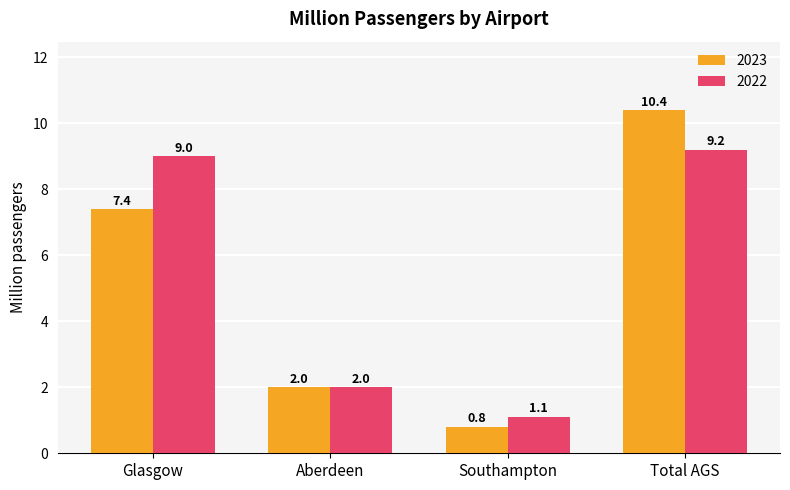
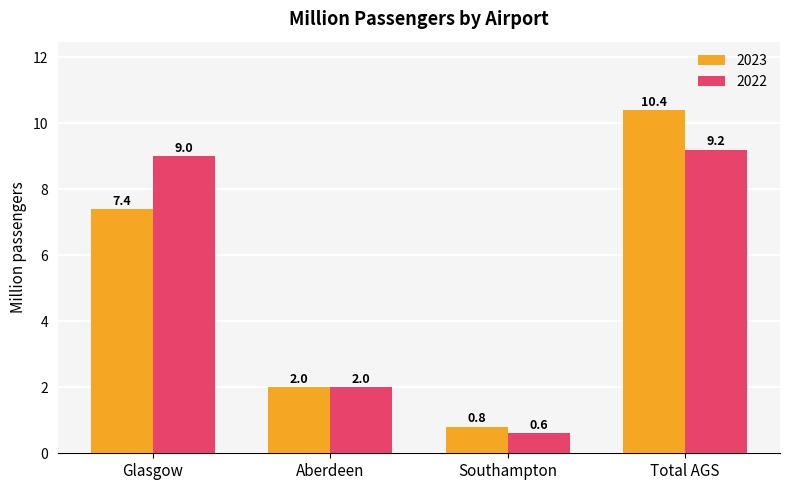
  {
    "2023": {
      "Glasgow": 7.4,
      "Aberdeen": 2.0,
      "Southampton": 0.8,
      "Total AGS": 10.4
    },
    "2022": {
      "Glasgow": 9.0,
      "Aberdeen": 2.0,
-     "Southampton": 1.1,
+     "Southampton": 0.6,
      "Total AGS": 9.2
    }
  }
